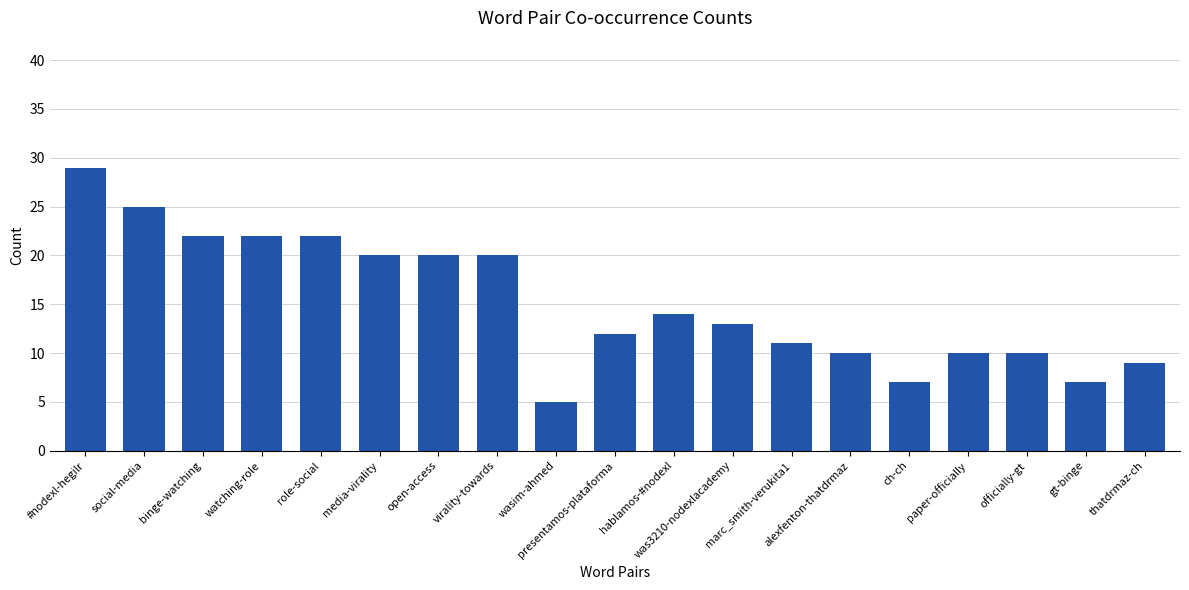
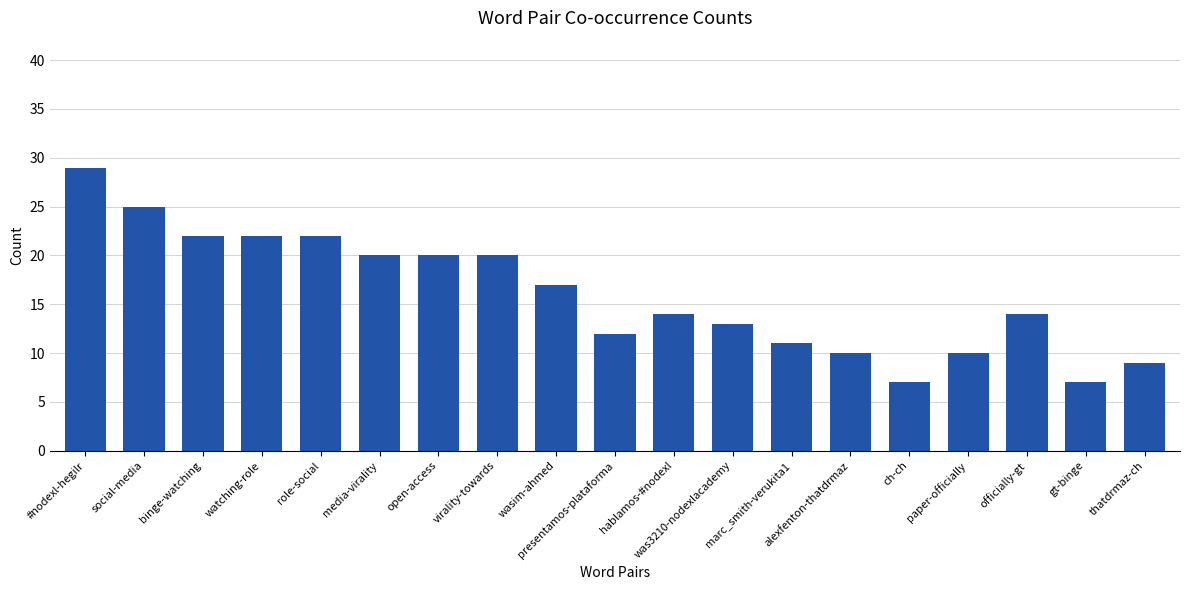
  {
    "#nodexl-hegilr": 29,
    "social-media": 25,
    "binge-watching": 22,
    "watching-role": 22,
    "role-social": 22,
    "media-virality": 20,
    "open-access": 20,
    "virality-towards": 20,
-   "wasim-ahmed": 5,
+   "wasim-ahmed": 17,
    "presentamos-plataforma": 12,
    "hablamos-#nodexl": 14,
    "was3210-nodexlacademy": 13,
    "marc_smith-verukita1": 11,
    "alexfenton-thatdrmaz": 10,
    "ch-ch": 7,
    "paper-officially": 10,
-   "officially-gt": 10,
+   "officially-gt": 14,
    "gt-binge": 7,
    "thatdrmaz-ch": 9
  }
